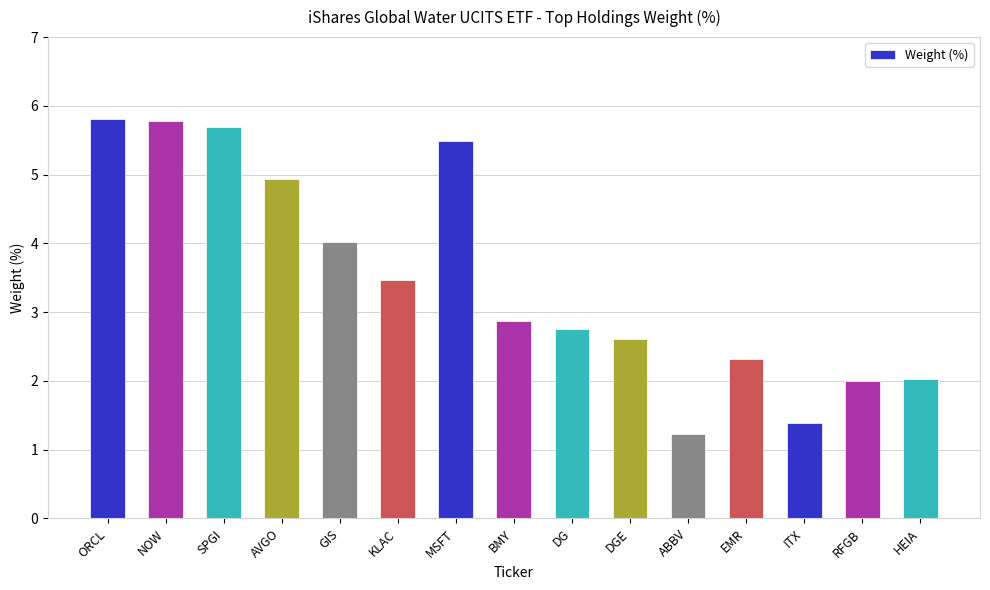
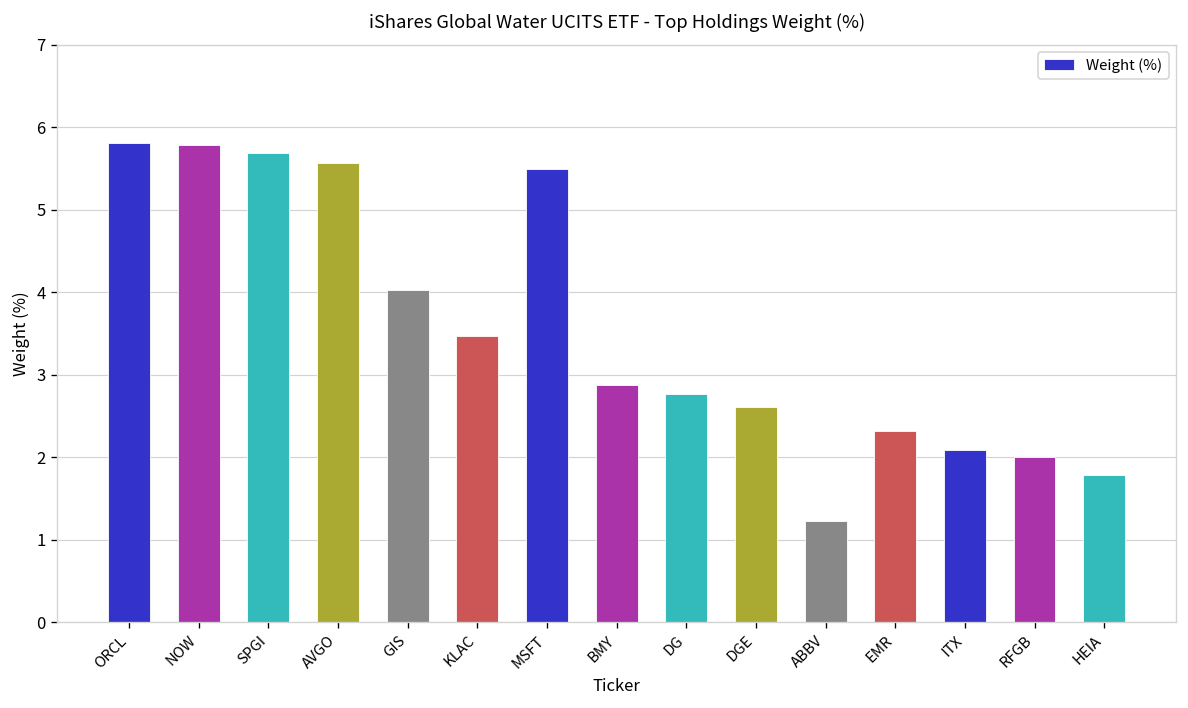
  {
    "ORCL": 5.8,
    "NOW": 5.8,
    "SPGI": 5.7,
-   "AVGO": 4.9,
+   "AVGO": 5.6,
    "GIS": 4.0,
    "KLAC": 3.5,
    "MSFT": 5.5,
    "BMY": 2.9,
    "DG": 2.8,
    "DGE": 2.6,
    "ABBV": 1.2,
    "EMR": 2.3,
-   "ITX": 1.4,
+   "ITX": 2.1,
    "RFGB": 2.0,
-   "HEIA": 2.0
+   "HEIA": 1.8
  }
